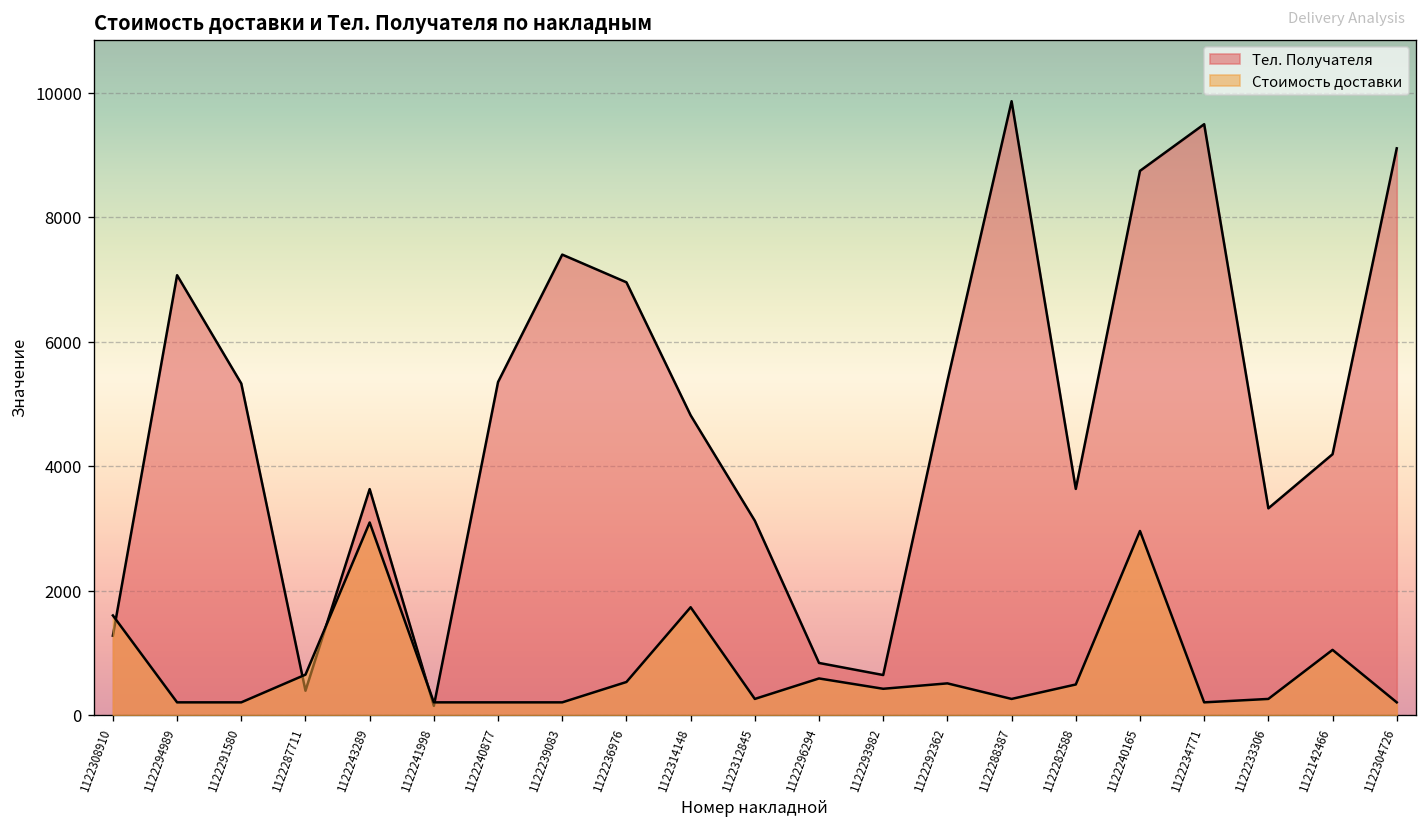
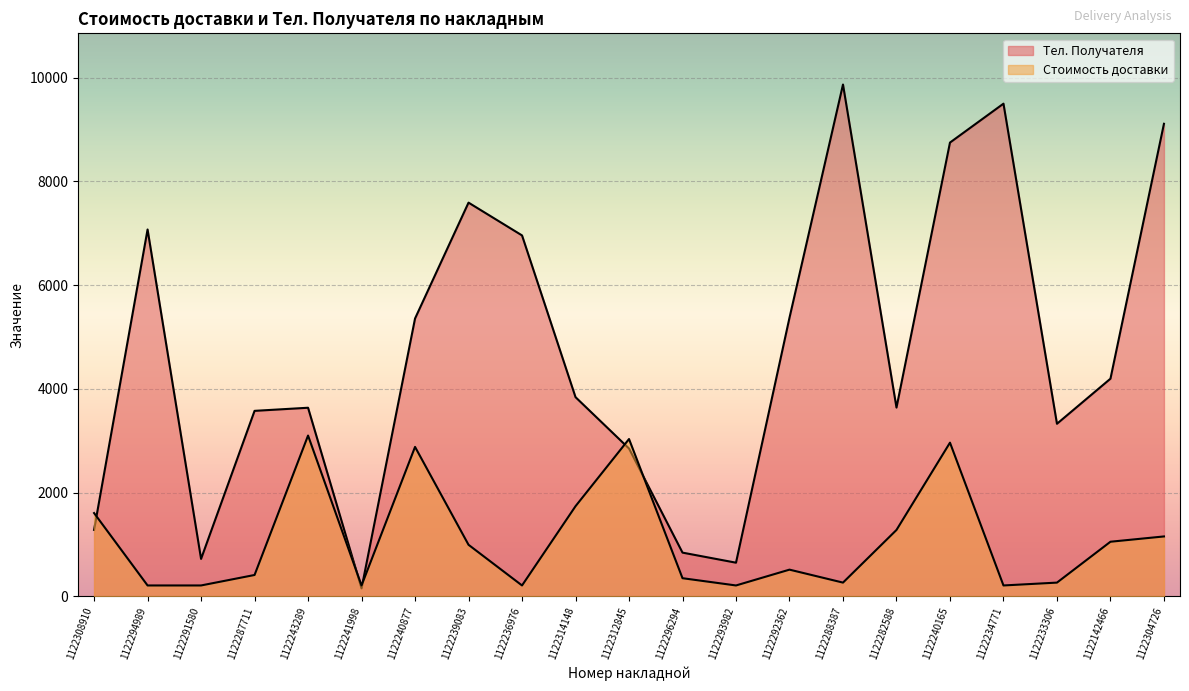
  {
    "Тел. Получателя": {
      "1122308910": 1300,
      "1122294989": 7100,
-     "1122291580": 5300,
-     "1122287711": 400,
+     "1122291580": 700,
+     "1122287711": 3600,
      "1122243289": 3600,
      "1122241998": 200,
      "1122240877": 5400,
-     "1122239083": 7400,
+     "1122239083": 7600,
      "1122236976": 7000,
-     "1122314148": 4800,
-     "1122312845": 3100,
+     "1122314148": 3800,
+     "1122312845": 2900,
      "1122296294": 800,
      "1122293982": 600,
      "1122292362": 5400,
      "1122288387": 9900,
      "1122282588": 3600,
      "1122240165": 8700,
      "1122234771": 9500,
      "1122233306": 3300,
      "1122142466": 4200,
      "1122304726": 9100
    },
    "Стоимость доставки": {
      "1122308910": 1600,
      "1122294989": 200,
      "1122291580": 200,
-     "1122287711": 700,
+     "1122287711": 400,
      "1122243289": 3100,
      "1122241998": 200,
-     "1122240877": 200,
-     "1122239083": 200,
-     "1122236976": 500,
+     "1122240877": 2900,
+     "1122239083": 1000,
+     "1122236976": 200,
      "1122314148": 1700,
-     "1122312845": 300,
-     "1122296294": 600,
-     "1122293982": 400,
+     "1122312845": 3000,
+     "1122296294": 400,
+     "1122293982": 200,
      "1122292362": 500,
      "1122288387": 300,
-     "1122282588": 500,
+     "1122282588": 1300,
      "1122240165": 3000,
      "1122234771": 200,
      "1122233306": 300,
      "1122142466": 1100,
-     "1122304726": 200
+     "1122304726": 1200
    }
  }
